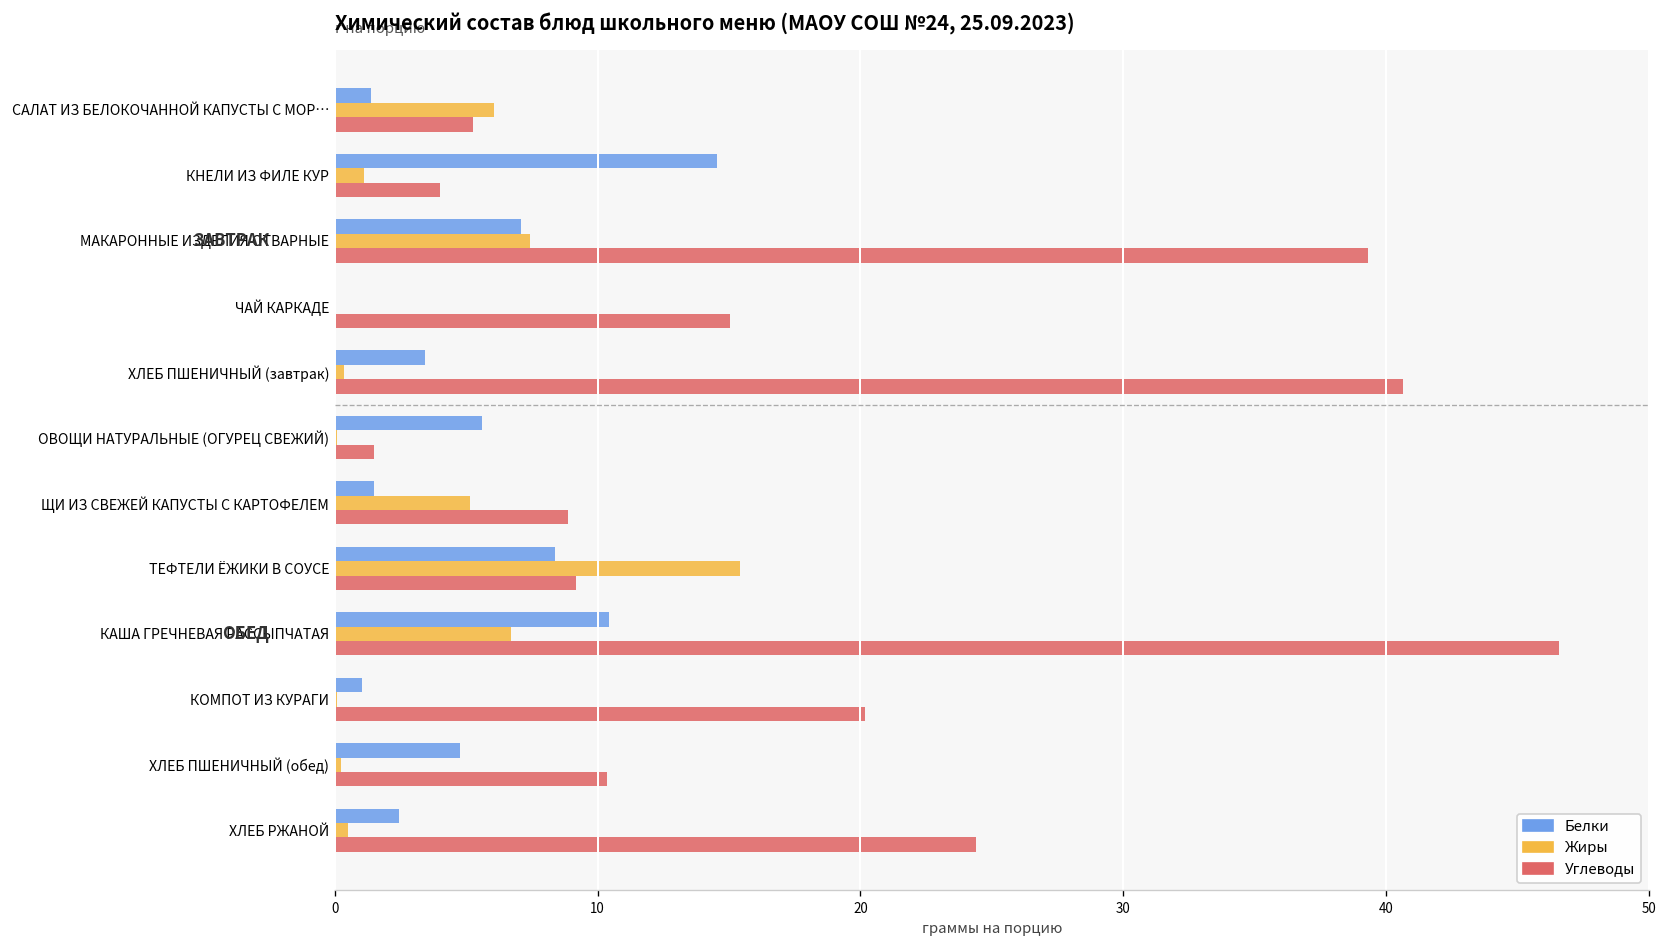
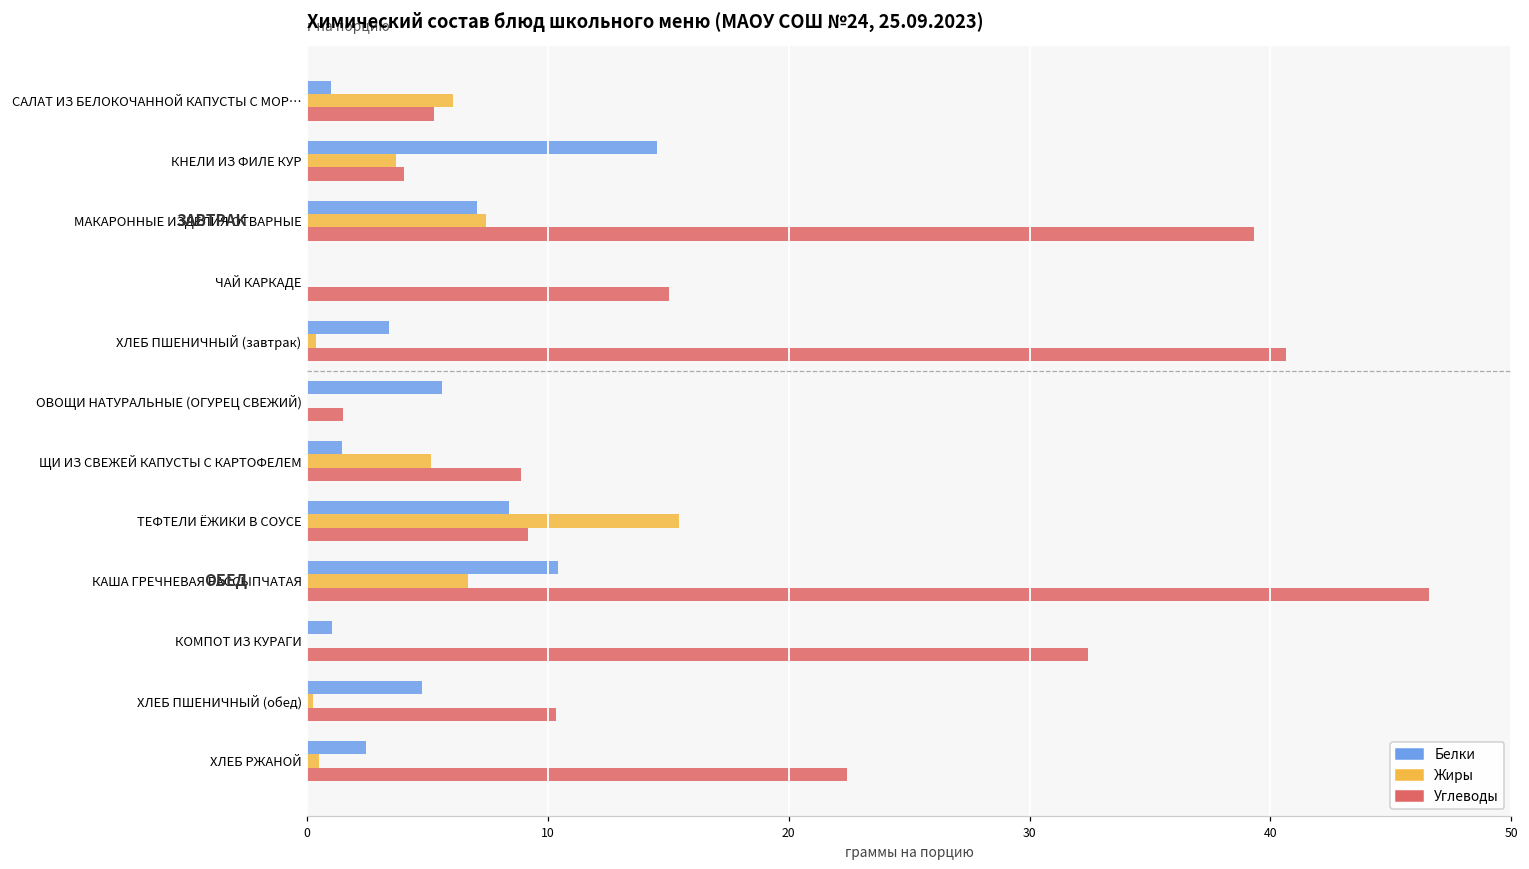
  {
    "Белки": {
-     "САЛАТ ИЗ БЕЛОКОЧАННОЙ КАПУСТЫ С МОР…": 1.4,
+     "САЛАТ ИЗ БЕЛОКОЧАННОЙ КАПУСТЫ С МОР…": 1.0,
      "КНЕЛИ ИЗ ФИЛЕ КУР": 14.6,
      "МАКАРОННЫЕ ИЗДЕЛИЯ ОТВАРНЫЕ": 7.1,
      "ЧАЙ КАРКАДЕ": 0.0,
      "ХЛЕБ ПШЕНИЧНЫЙ (завтрак)": 3.4,
      "ОВОЩИ НАТУРАЛЬНЫЕ (ОГУРЕЦ СВЕЖИЙ)": 5.6,
      "ЩИ ИЗ СВЕЖЕЙ КАПУСТЫ С КАРТОФЕЛЕМ": 1.5,
      "ТЕФТЕЛИ ЁЖИКИ В СОУСЕ": 8.4,
      "КАША ГРЕЧНЕВАЯ РАССЫПЧАТАЯ": 10.4,
      "КОМПОТ ИЗ КУРАГИ": 1.0,
      "ХЛЕБ ПШЕНИЧНЫЙ (обед)": 4.8,
      "ХЛЕБ РЖАНОЙ": 2.5
    },
    "Жиры": {
      "САЛАТ ИЗ БЕЛОКОЧАННОЙ КАПУСТЫ С МОР…": 6.1,
-     "КНЕЛИ ИЗ ФИЛЕ КУР": 1.1,
+     "КНЕЛИ ИЗ ФИЛЕ КУР": 3.7,
      "МАКАРОННЫЕ ИЗДЕЛИЯ ОТВАРНЫЕ": 7.4,
      "ХЛЕБ ПШЕНИЧНЫЙ (завтрак)": 0.4,
      "ЩИ ИЗ СВЕЖЕЙ КАПУСТЫ С КАРТОФЕЛЕМ": 5.2,
      "ТЕФТЕЛИ ЁЖИКИ В СОУСЕ": 15.4,
      "КАША ГРЕЧНЕВАЯ РАССЫПЧАТАЯ": 6.7,
      "ХЛЕБ ПШЕНИЧНЫЙ (обед)": 0.2,
      "ХЛЕБ РЖАНОЙ": 0.5
    },
    "Углеводы": {
      "САЛАТ ИЗ БЕЛОКОЧАННОЙ КАПУСТЫ С МОР…": 5.3,
      "КНЕЛИ ИЗ ФИЛЕ КУР": 4.0,
      "МАКАРОННЫЕ ИЗДЕЛИЯ ОТВАРНЫЕ": 39.3,
      "ЧАЙ КАРКАДЕ": 15.0,
      "ХЛЕБ ПШЕНИЧНЫЙ (завтрак)": 40.7,
      "ОВОЩИ НАТУРАЛЬНЫЕ (ОГУРЕЦ СВЕЖИЙ)": 1.5,
      "ЩИ ИЗ СВЕЖЕЙ КАПУСТЫ С КАРТОФЕЛЕМ": 8.9,
      "ТЕФТЕЛИ ЁЖИКИ В СОУСЕ": 9.2,
      "КАША ГРЕЧНЕВАЯ РАССЫПЧАТАЯ": 46.6,
-     "КОМПОТ ИЗ КУРАГИ": 20.2,
+     "КОМПОТ ИЗ КУРАГИ": 32.4,
      "ХЛЕБ ПШЕНИЧНЫЙ (обед)": 10.4,
-     "ХЛЕБ РЖАНОЙ": 24.4
+     "ХЛЕБ РЖАНОЙ": 22.4
    }
  }
